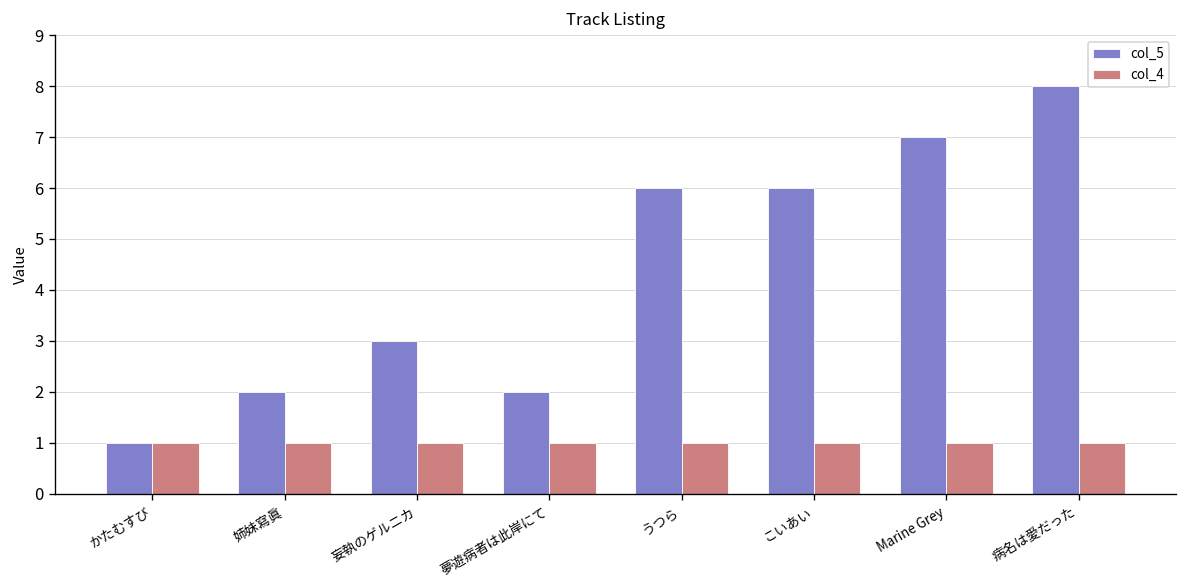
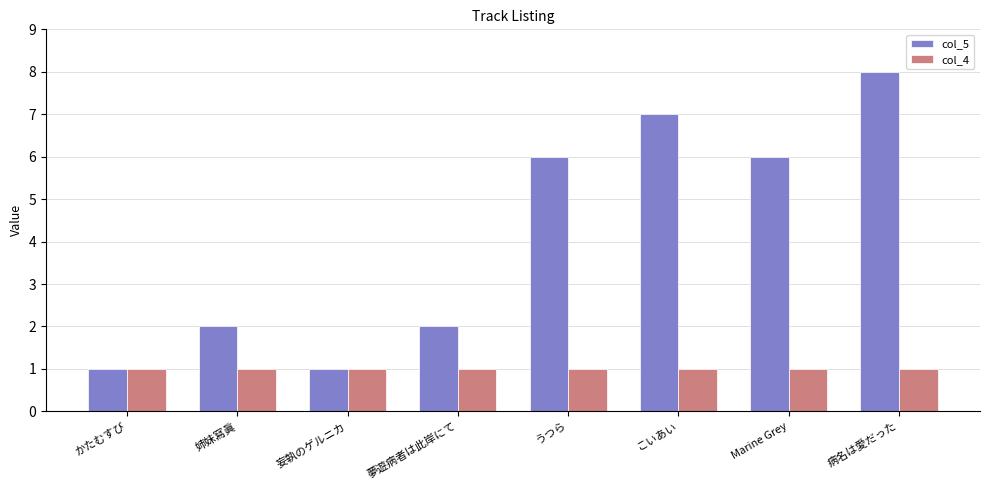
  {
    "col_5": {
      "かたむすび": 1,
      "姉妹寫眞": 2,
-     "妄執のゲルニカ": 3,
+     "妄執のゲルニカ": 1,
      "夢遊病者は此岸にて": 2,
      "うつら": 6,
-     "こいあい": 6,
-     "Marine Grey": 7,
+     "こいあい": 7,
+     "Marine Grey": 6,
      "病名は愛だった": 8
    },
    "col_4": {
      "かたむすび": 1,
      "姉妹寫眞": 1,
      "妄執のゲルニカ": 1,
      "夢遊病者は此岸にて": 1,
      "うつら": 1,
      "こいあい": 1,
      "Marine Grey": 1,
      "病名は愛だった": 1
    }
  }
